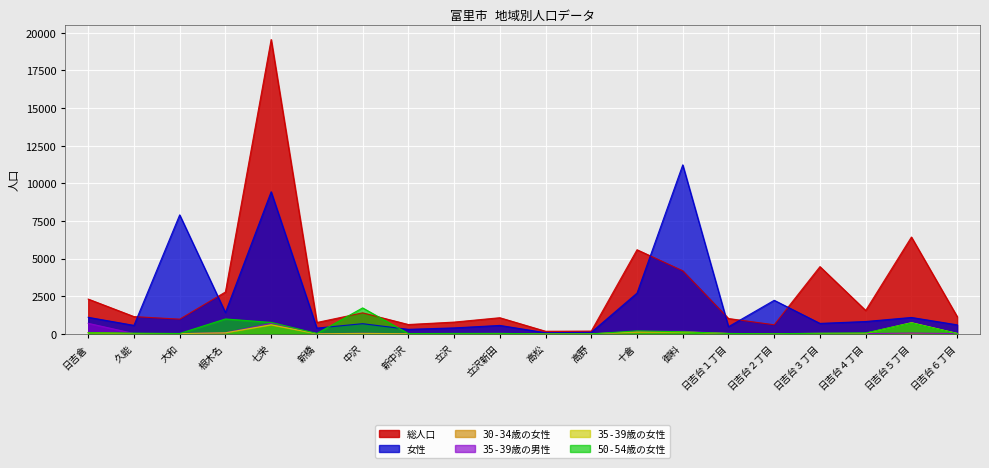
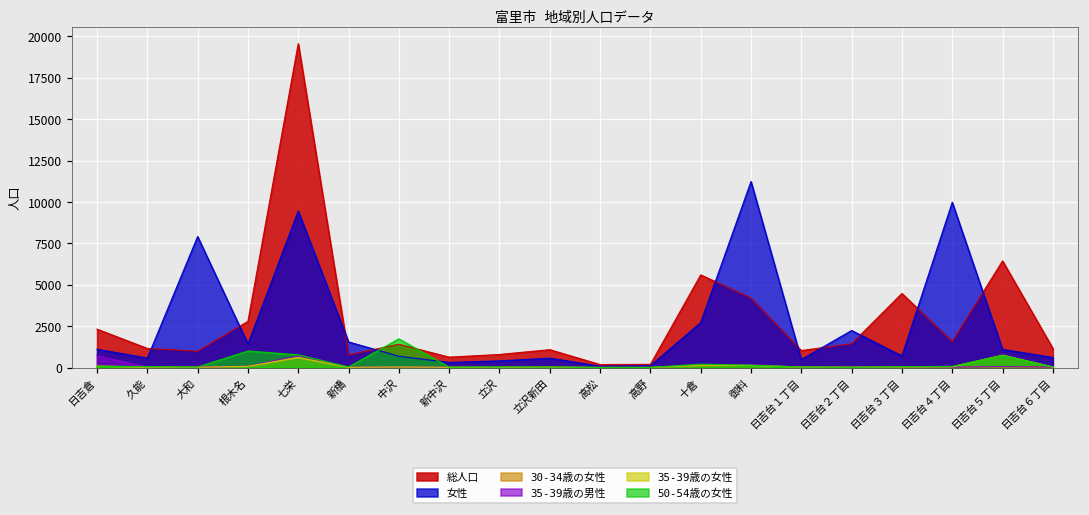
  {
    "総人口": {
      "日吉倉": 2300,
      "久能": 1200,
      "大和": 1000,
      "根木名": 2800,
      "七栄": 19600,
      "新橋": 800,
      "中沢": 1400,
      "新中沢": 600,
      "立沢": 800,
      "立沢新田": 1100,
      "十倉": 5600,
      "御料": 4200,
      "日吉台１丁目": 1000,
-     "日吉台２丁目": 600,
+     "日吉台２丁目": 1400,
      "日吉台３丁目": 4500,
      "日吉台４丁目": 1600,
      "日吉台５丁目": 6400,
      "日吉台６丁目": 1200
    },
    "女性": {
      "日吉倉": 1100,
      "久能": 600,
      "大和": 7900,
      "根木名": 1400,
      "七栄": 9400,
-     "新橋": 400,
+     "新橋": 1500,
      "中沢": 700,
      "新中沢": 300,
      "立沢": 400,
      "立沢新田": 600,
      "十倉": 2700,
      "御料": 11200,
      "日吉台１丁目": 500,
      "日吉台２丁目": 2200,
      "日吉台３丁目": 700,
-     "日吉台４丁目": 800,
+     "日吉台４丁目": 10000,
      "日吉台５丁目": 1100,
      "日吉台６丁目": 600
    },
    "35-39歳の男性": {
      "日吉倉": 700
    },
    "50-54歳の女性": {
      "根木名": 1000,
      "中沢": 1700
    }
  }
